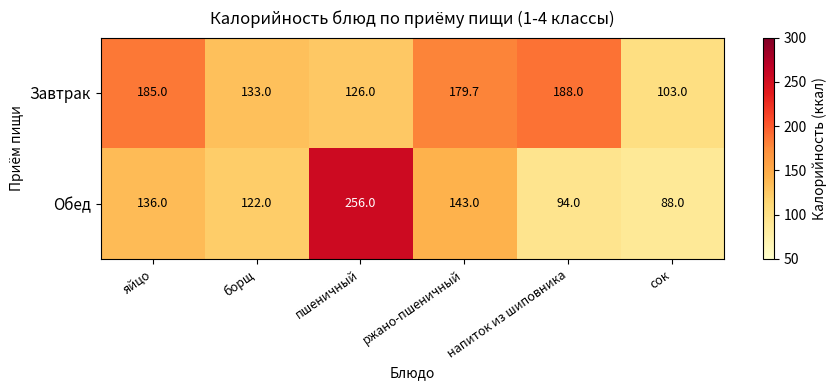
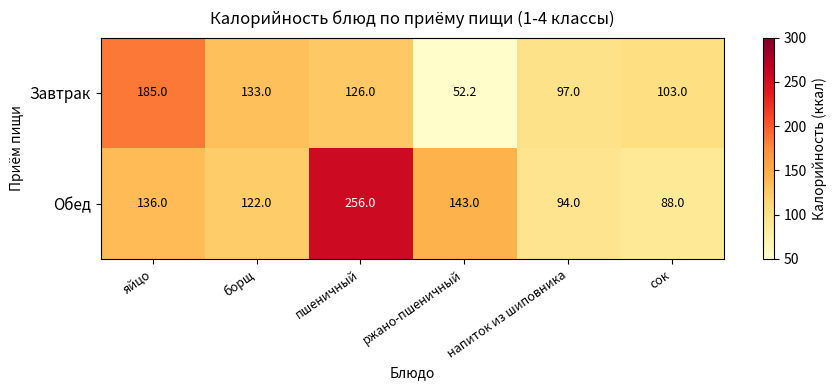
  {
    "Завтрак": {
      "яйцо": 185.0,
      "борщ": 133.0,
      "пшеничный": 126.0,
-     "ржано-пшеничный": 179.7,
-     "напиток из шиповника": 188.0,
+     "ржано-пшеничный": 52.2,
+     "напиток из шиповника": 97.0,
      "сок": 103.0
    },
    "Обед": {
      "яйцо": 136.0,
      "борщ": 122.0,
      "пшеничный": 256.0,
      "ржано-пшеничный": 143.0,
      "напиток из шиповника": 94.0,
      "сок": 88.0
    }
  }
